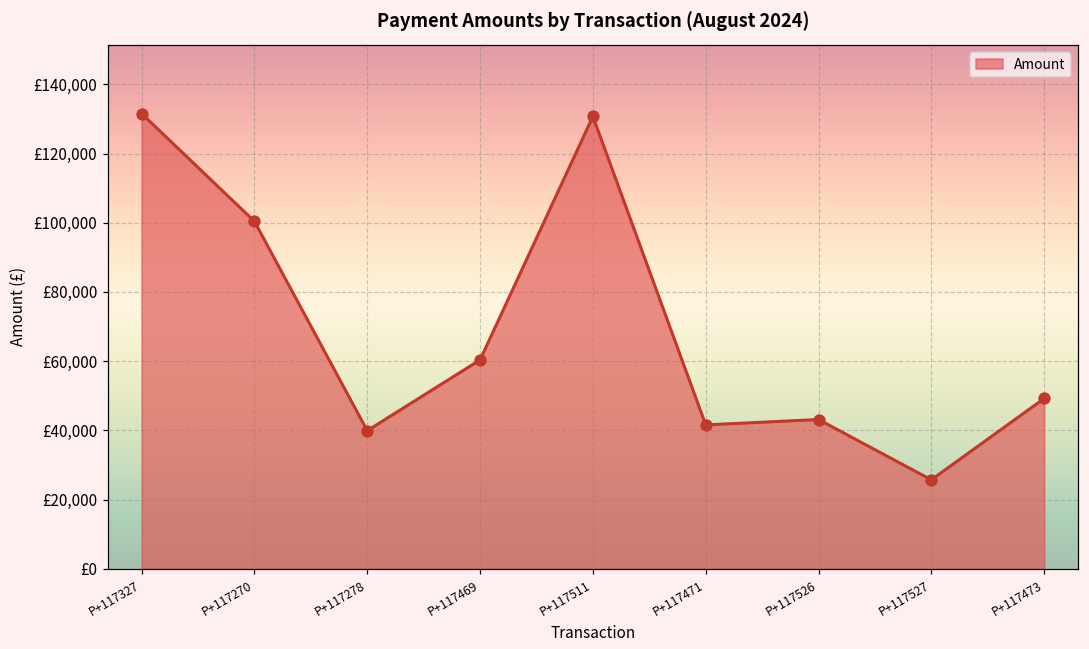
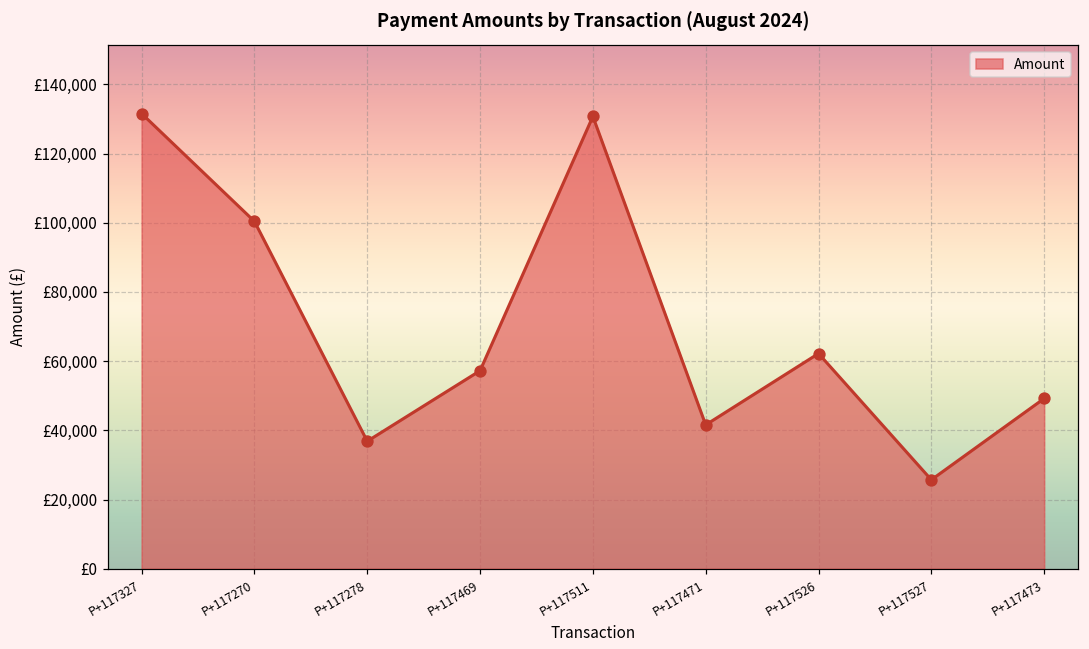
  {
    "P+117327": "£132,000",
    "P+117270": "£100,000",
-   "P+117278": "£40,000",
-   "P+117469": "£60,000",
+   "P+117278": "£37,000",
+   "P+117469": "£57,000",
    "P+117511": "£131,000",
    "P+117471": "£42,000",
-   "P+117526": "£43,000",
+   "P+117526": "£62,000",
    "P+117527": "£26,000",
    "P+117473": "£49,000"
  }
